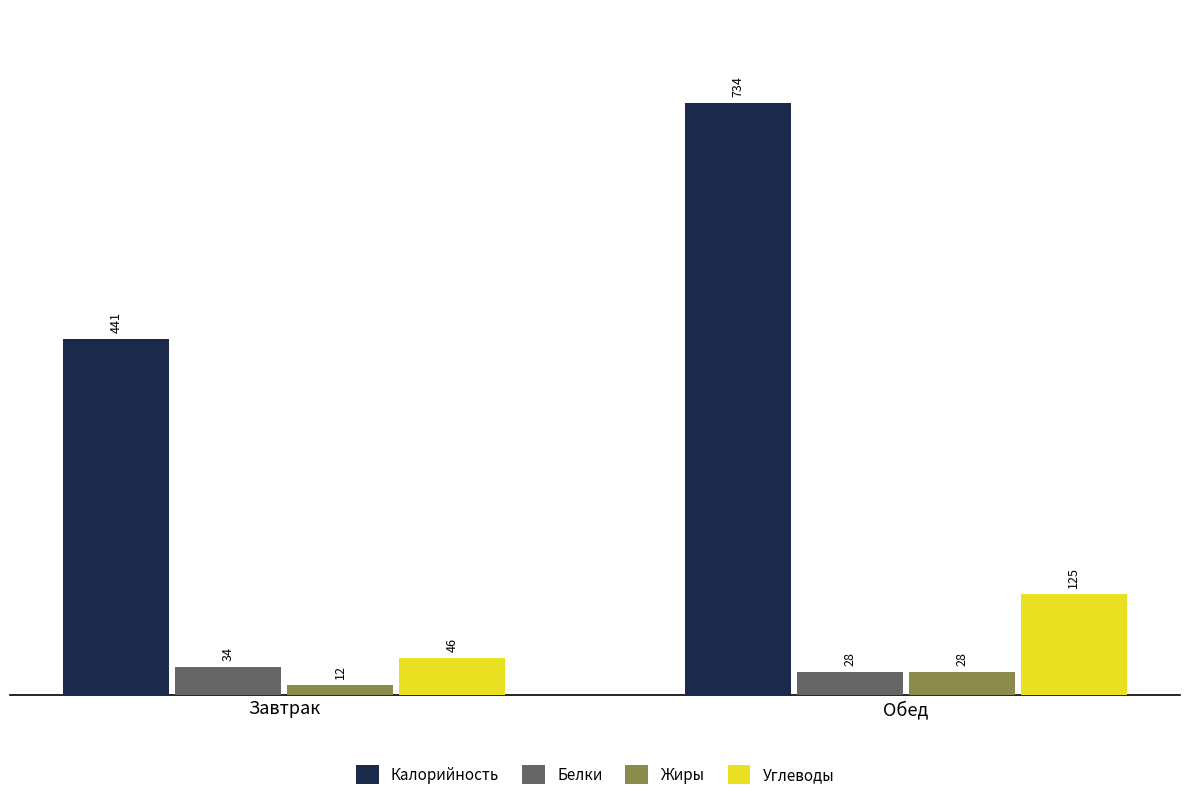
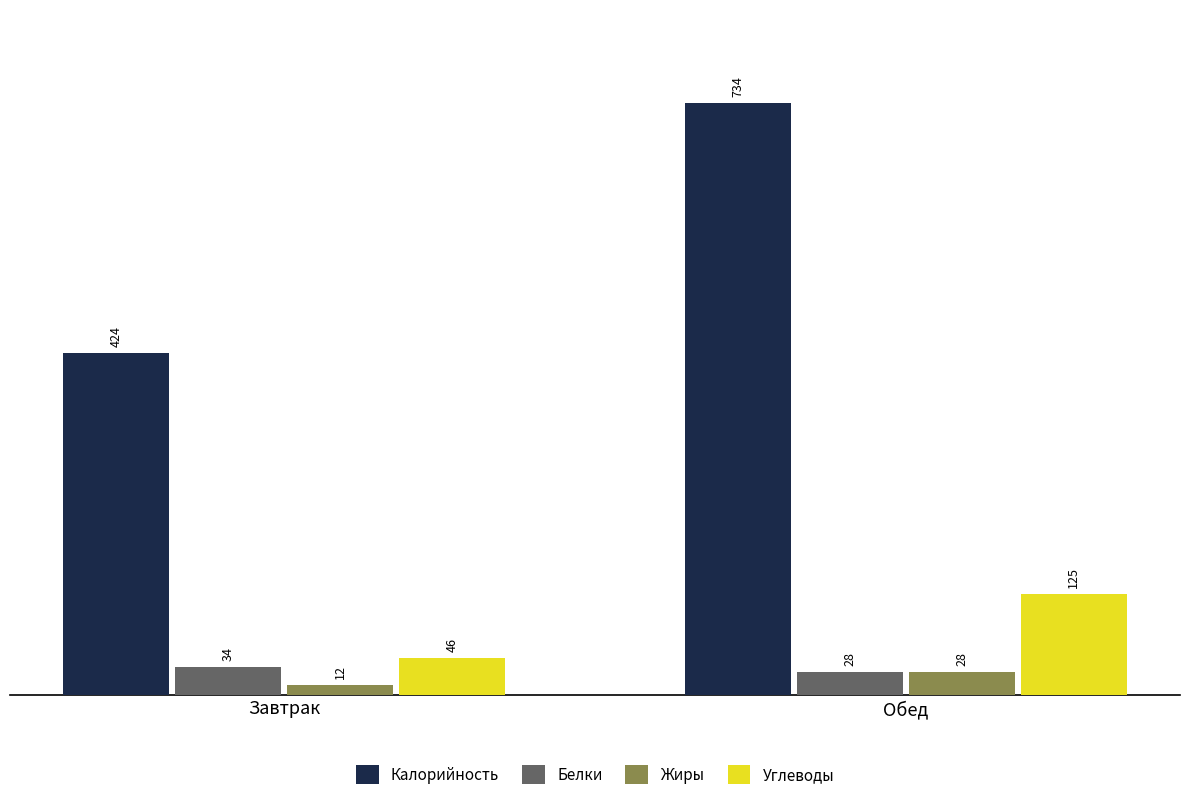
  {
    "Калорийность": {
-     "Завтрак": 441,
+     "Завтрак": 424,
      "Обед": 734
    },
    "Углеводы": {
      "Завтрак": 46,
      "Обед": 125
    }
  }
